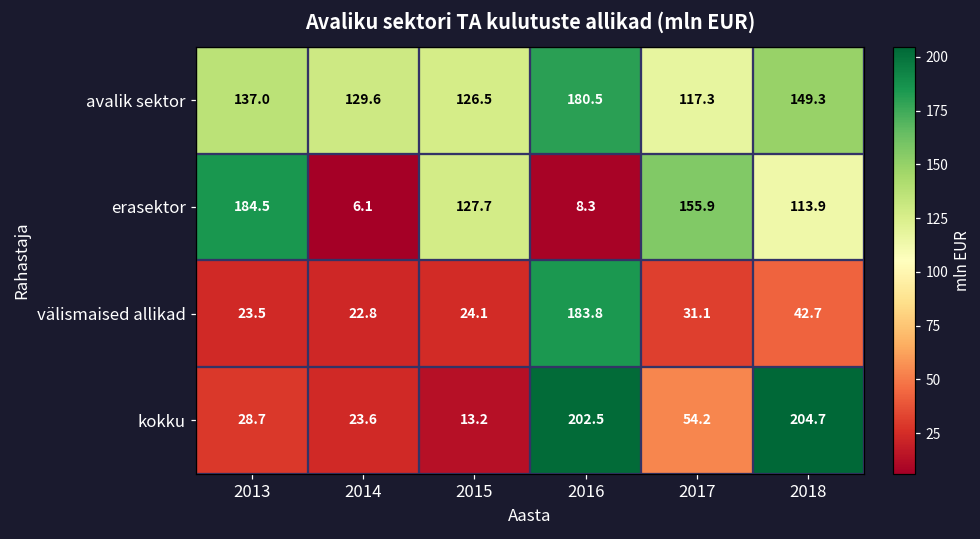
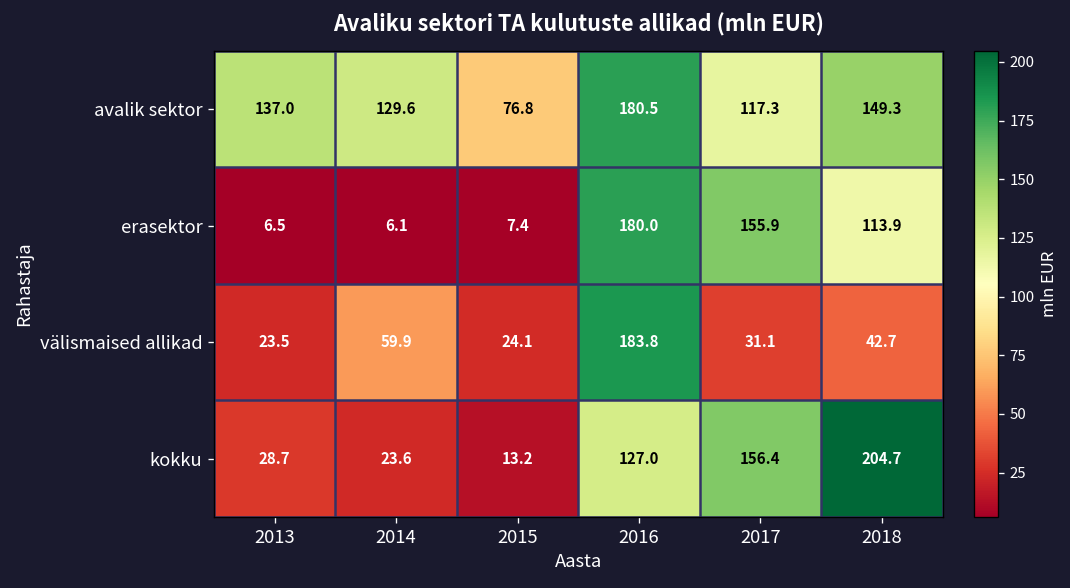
  {
    "avalik sektor": {
      "2013": 137.0,
      "2014": 129.6,
-     "2015": 126.5,
+     "2015": 76.8,
      "2016": 180.5,
      "2017": 117.3,
      "2018": 149.3
    },
    "erasektor": {
-     "2013": 184.5,
+     "2013": 6.5,
      "2014": 6.1,
-     "2015": 127.7,
-     "2016": 8.3,
+     "2015": 7.4,
+     "2016": 180.0,
      "2017": 155.9,
      "2018": 113.9
    },
    "välismaised allikad": {
      "2013": 23.5,
-     "2014": 22.8,
+     "2014": 59.9,
      "2015": 24.1,
      "2016": 183.8,
      "2017": 31.1,
      "2018": 42.7
    },
    "kokku": {
      "2013": 28.7,
      "2014": 23.6,
      "2015": 13.2,
-     "2016": 202.5,
-     "2017": 54.2,
+     "2016": 127.0,
+     "2017": 156.4,
      "2018": 204.7
    }
  }
